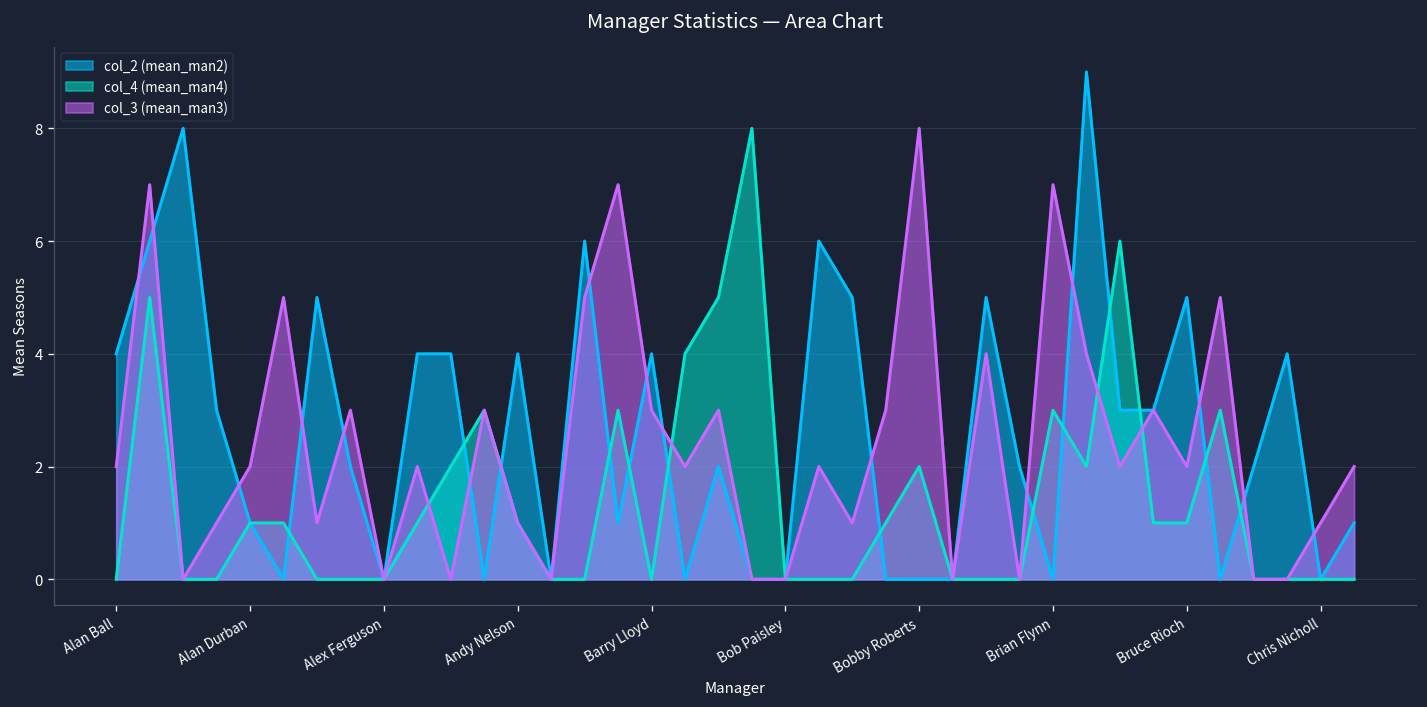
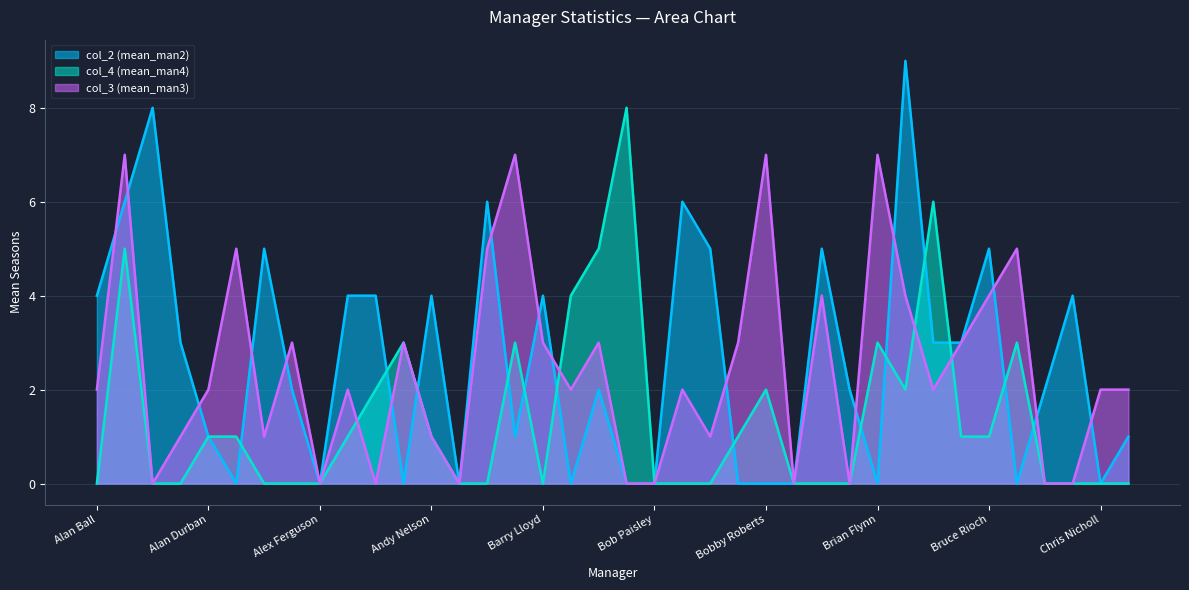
  {
    "col_3 (mean_man3)": {
      "Alan Ball": 2,
      "Alan Durban": 2,
      "Barry Lloyd": 3,
-     "Bobby Roberts": 8,
+     "Bobby Roberts": 7,
      "Brian Flynn": 7,
-     "Bruce Rioch": 2,
-     "Chris Nicholl": 1
+     "Bruce Rioch": 4,
+     "Chris Nicholl": 2
    }
  }
